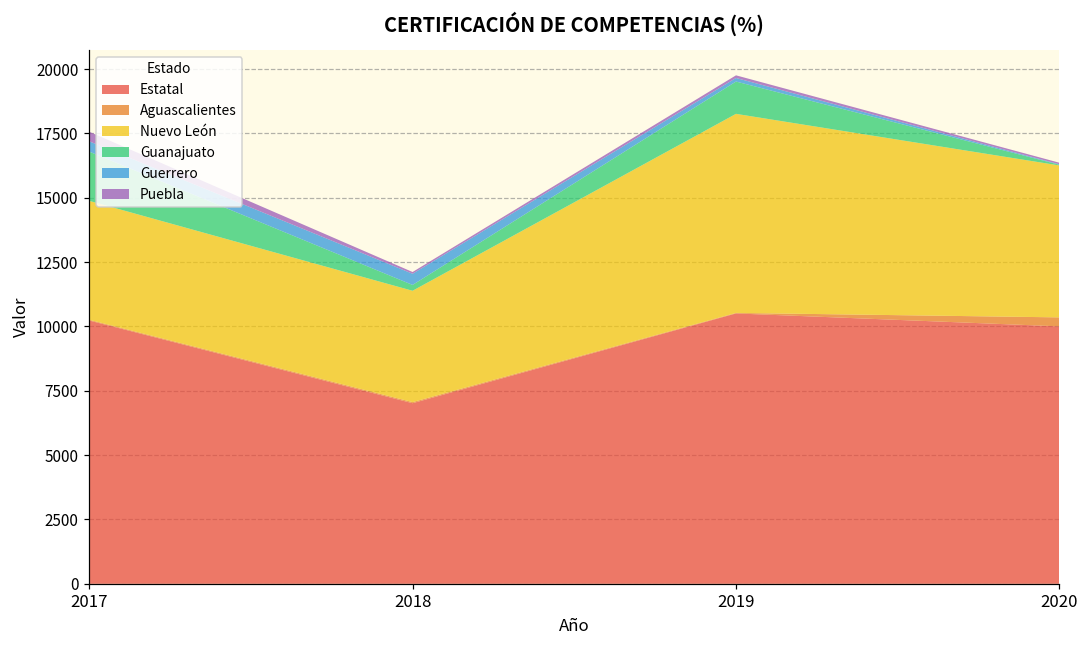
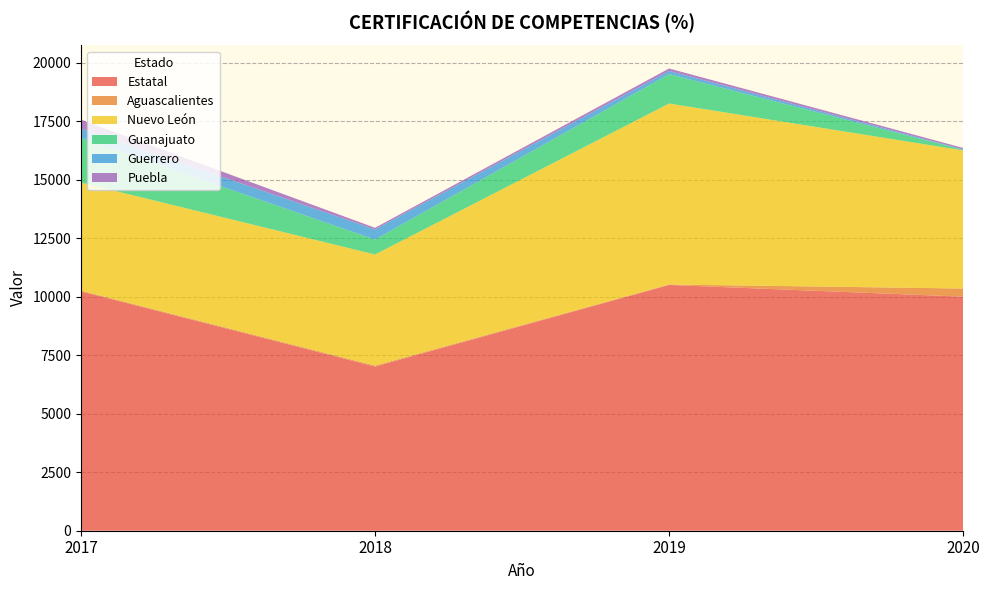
  {
    "Nuevo León": {
      "2017": 4600,
-     "2018": 4300,
+     "2018": 4700,
      "2019": 7700
    },
    "Guanajuato": {
      "2017": 1900,
-     "2018": 200,
+     "2018": 600,
      "2019": 1300
    },
    "Guerrero": {
      "2017": 400
    },
    "Puebla": {
      "2017": 400
    }
  }
